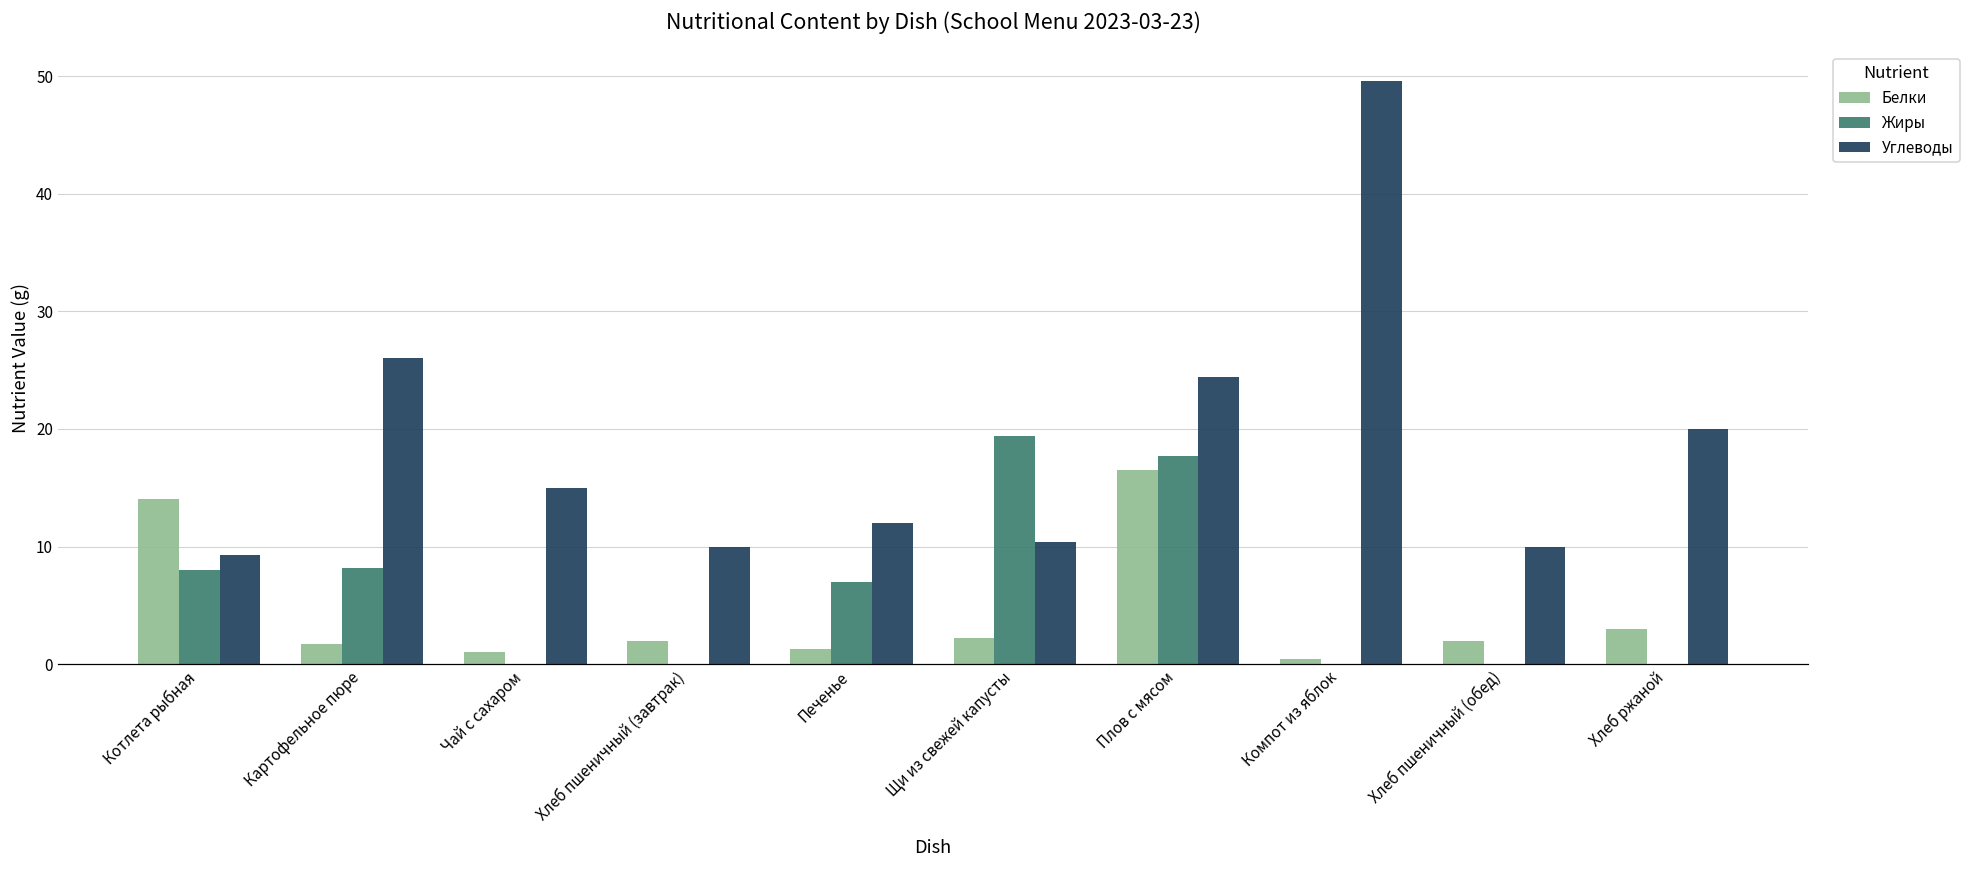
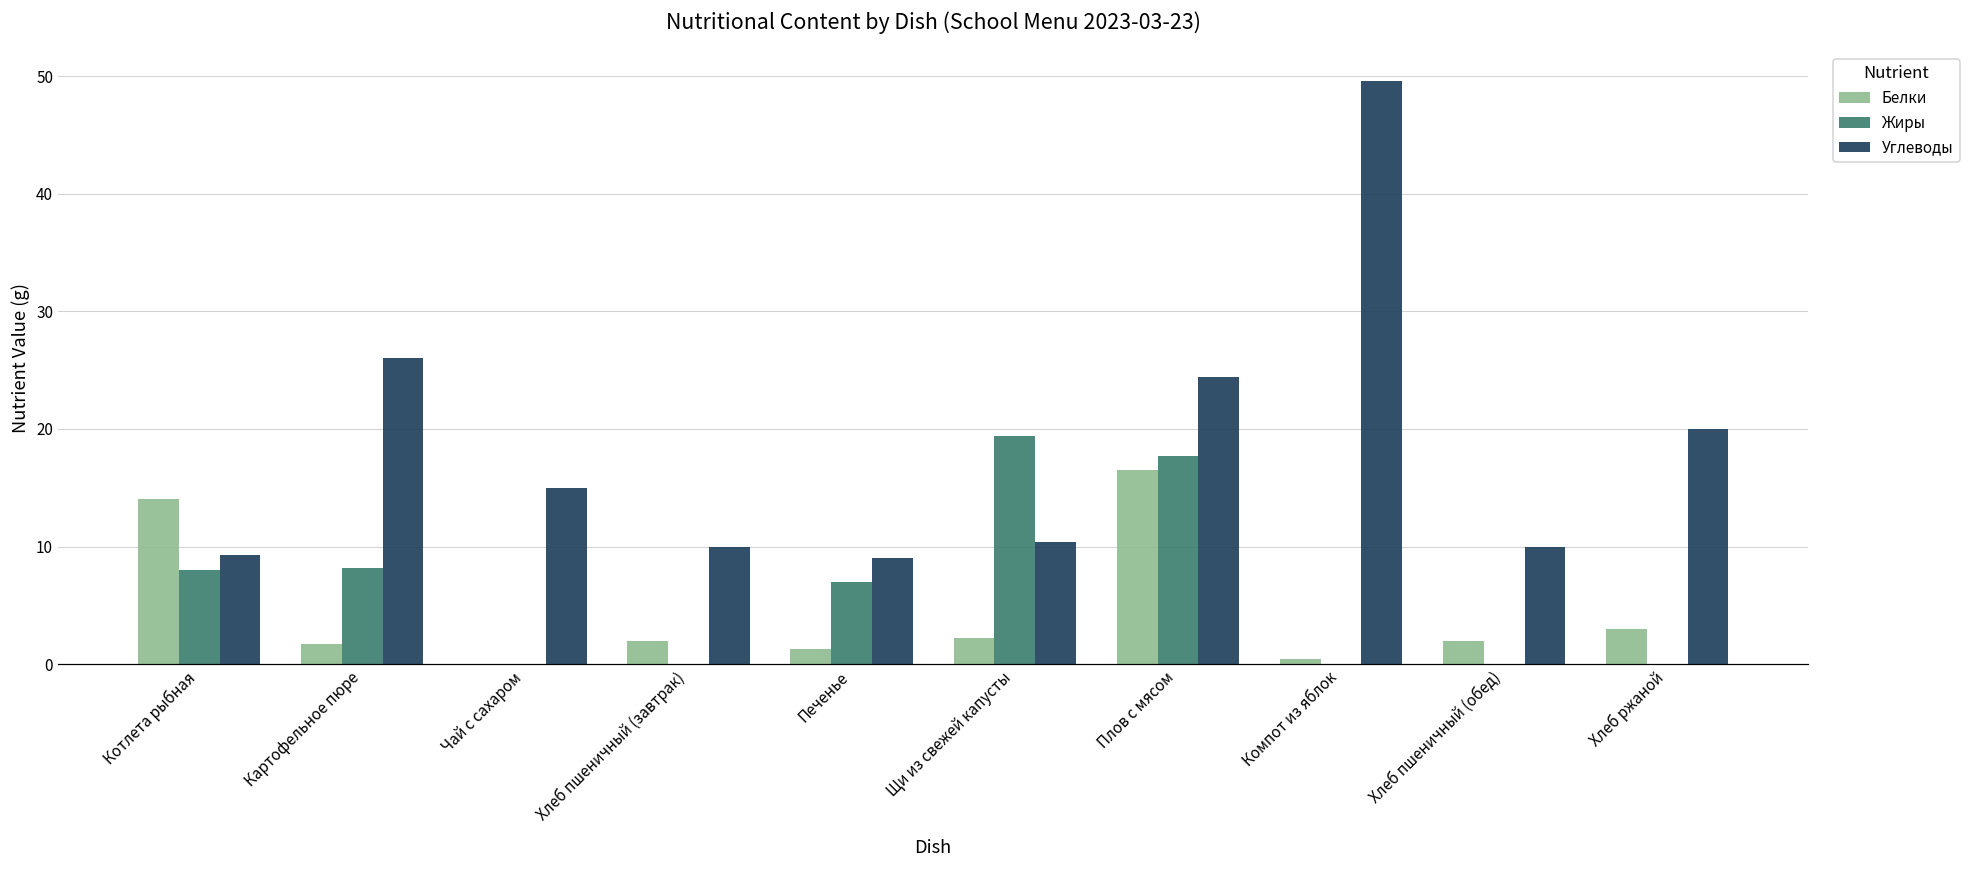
  {
    "Белки": {
      "Котлета рыбная": 14,
      "Картофельное пюре": 1.7,
-     "Чай с сахаром": 1,
+     "Чай с сахаром": 0,
      "Хлеб пшеничный (завтрак)": 2,
      "Печенье": 1.3,
      "Щи из свежей капусты": 2,
      "Плов с мясом": 16.5,
      "Компот из яблок": 0.4,
      "Хлеб пшеничный (обед)": 2,
      "Хлеб ржаной": 3
    },
    "Жиры": {
      "Котлета рыбная": 8,
      "Картофельное пюре": 8,
      "Чай с сахаром": 0,
      "Хлеб пшеничный (завтрак)": 0,
      "Печенье": 7,
      "Щи из свежей капусты": 19.4,
      "Плов с мясом": 17.7,
      "Компот из яблок": 0,
      "Хлеб пшеничный (обед)": 0,
      "Хлеб ржаной": 0
    },
    "Углеводы": {
      "Котлета рыбная": 9.3,
      "Картофельное пюре": 26,
      "Чай с сахаром": 15,
      "Хлеб пшеничный (завтрак)": 10,
-     "Печенье": 12,
+     "Печенье": 9,
      "Щи из свежей капусты": 10.4,
      "Плов с мясом": 24.4,
      "Компот из яблок": 49.6,
      "Хлеб пшеничный (обед)": 10,
      "Хлеб ржаной": 20
    }
  }
